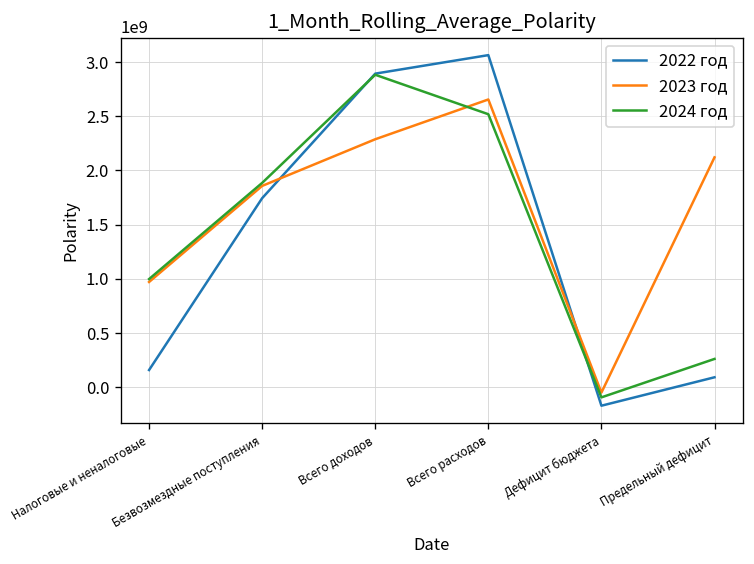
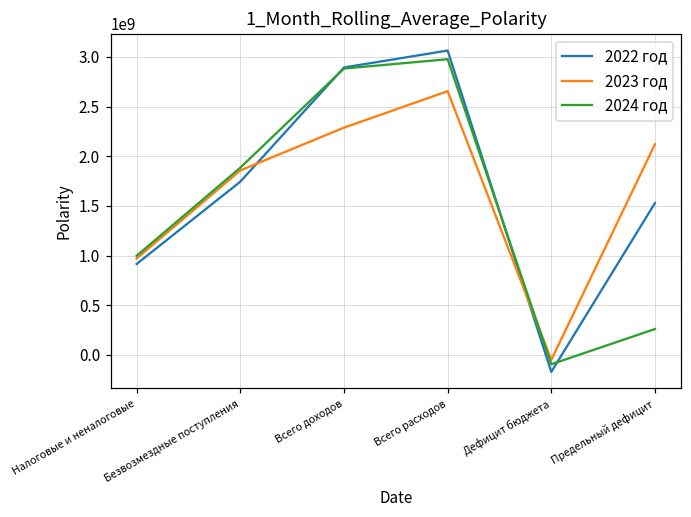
  {
    "2022 год": {
-     "Налоговые и неналоговые": 200000000,
+     "Налоговые и неналоговые": 900000000,
      "Безвозмездные поступления": 1700000000,
      "Всего расходов": 3100000000,
      "Дефицит бюджета": -200000000,
-     "Предельный дефицит": 100000000
+     "Предельный дефицит": 1500000000
    },
    "2023 год": {
      "Всего доходов": 2300000000,
      "Всего расходов": 2700000000,
      "Дефицит бюджета": 0,
      "Предельный дефицит": 2100000000
    },
    "2024 год": {
-     "Всего расходов": 2500000000,
+     "Всего расходов": 3000000000,
      "Дефицит бюджета": -100000000,
      "Предельный дефицит": 300000000
    }
  }
